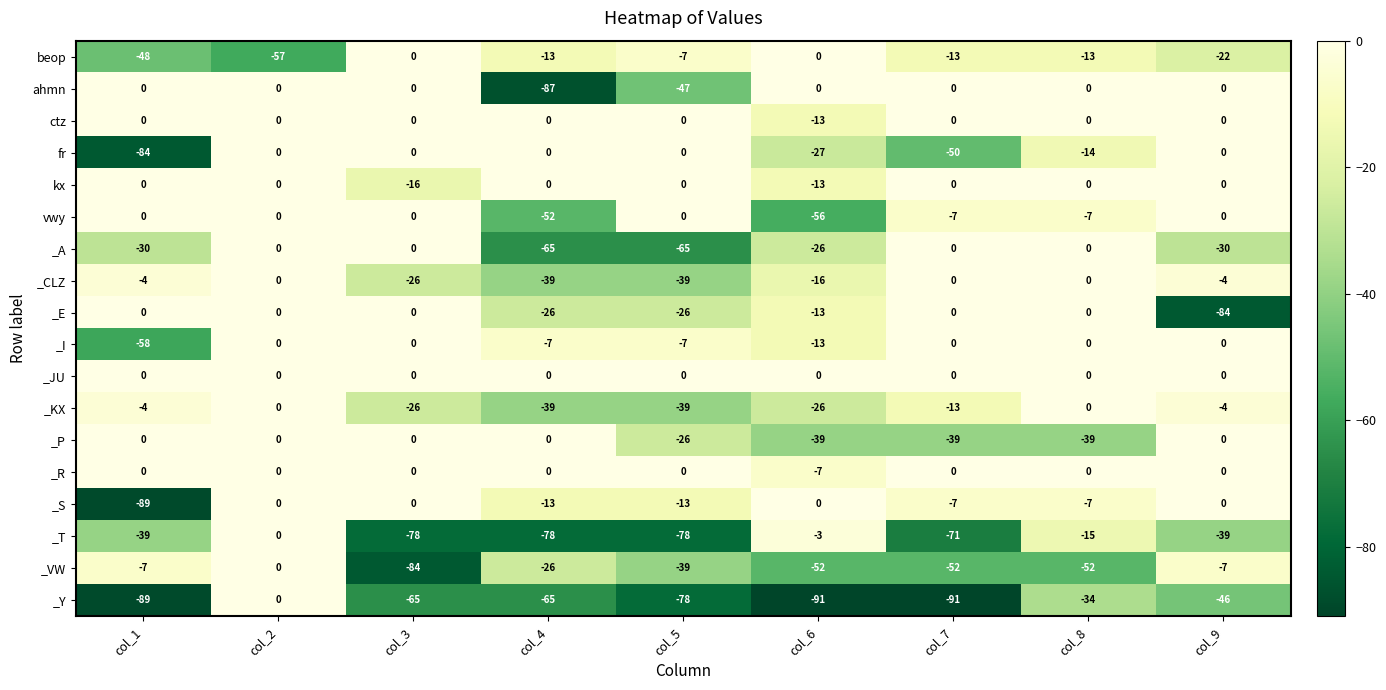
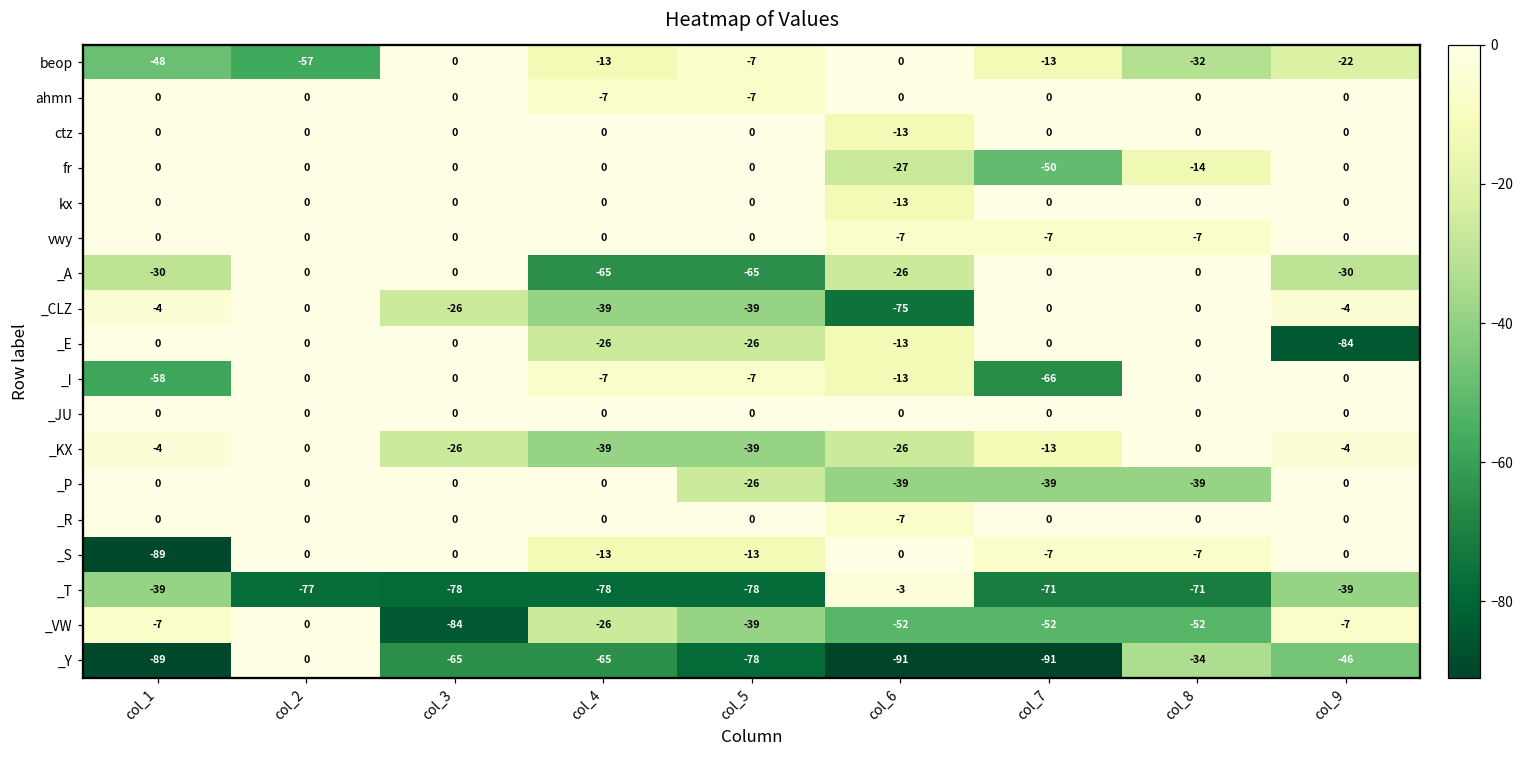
  {
    "beop": {
      "col_1": -48,
      "col_2": -57,
      "col_3": 0,
      "col_4": -13,
      "col_5": -7,
      "col_6": 0,
      "col_7": -13,
-     "col_8": -13,
+     "col_8": -32,
      "col_9": -22
    },
    "ahmn": {
      "col_1": 0,
      "col_2": 0,
      "col_3": 0,
-     "col_4": -87,
-     "col_5": -47,
+     "col_4": -7,
+     "col_5": -7,
      "col_6": 0,
      "col_7": 0,
      "col_8": 0,
      "col_9": 0
    },
    "ctz": {
      "col_1": 0,
      "col_2": 0,
      "col_3": 0,
      "col_4": 0,
      "col_5": 0,
      "col_6": -13,
      "col_7": 0,
      "col_8": 0,
      "col_9": 0
    },
    "fr": {
-     "col_1": -84,
+     "col_1": 0,
      "col_2": 0,
      "col_3": 0,
      "col_4": 0,
      "col_5": 0,
      "col_6": -27,
      "col_7": -50,
      "col_8": -14,
      "col_9": 0
    },
    "kx": {
      "col_1": 0,
      "col_2": 0,
-     "col_3": -16,
+     "col_3": 0,
      "col_4": 0,
      "col_5": 0,
      "col_6": -13,
      "col_7": 0,
      "col_8": 0,
      "col_9": 0
    },
    "vwy": {
      "col_1": 0,
      "col_2": 0,
      "col_3": 0,
-     "col_4": -52,
+     "col_4": 0,
      "col_5": 0,
-     "col_6": -56,
+     "col_6": -7,
      "col_7": -7,
      "col_8": -7,
      "col_9": 0
    },
    "_A": {
      "col_1": -30,
      "col_2": 0,
      "col_3": 0,
      "col_4": -65,
      "col_5": -65,
      "col_6": -26,
      "col_7": 0,
      "col_8": 0,
      "col_9": -30
    },
    "_CLZ": {
      "col_1": -4,
      "col_2": 0,
      "col_3": -26,
      "col_4": -39,
      "col_5": -39,
-     "col_6": -16,
+     "col_6": -75,
      "col_7": 0,
      "col_8": 0,
      "col_9": -4
    },
    "_E": {
      "col_1": 0,
      "col_2": 0,
      "col_3": 0,
      "col_4": -26,
      "col_5": -26,
      "col_6": -13,
      "col_7": 0,
      "col_8": 0,
      "col_9": -84
    },
    "_I": {
      "col_1": -58,
      "col_2": 0,
      "col_3": 0,
      "col_4": -7,
      "col_5": -7,
      "col_6": -13,
-     "col_7": 0,
+     "col_7": -66,
      "col_8": 0,
      "col_9": 0
    },
    "_JU": {
      "col_1": 0,
      "col_2": 0,
      "col_3": 0,
      "col_4": 0,
      "col_5": 0,
      "col_6": 0,
      "col_7": 0,
      "col_8": 0,
      "col_9": 0
    },
    "_KX": {
      "col_1": -4,
      "col_2": 0,
      "col_3": -26,
      "col_4": -39,
      "col_5": -39,
      "col_6": -26,
      "col_7": -13,
      "col_8": 0,
      "col_9": -4
    },
    "_P": {
      "col_1": 0,
      "col_2": 0,
      "col_3": 0,
      "col_4": 0,
      "col_5": -26,
      "col_6": -39,
      "col_7": -39,
      "col_8": -39,
      "col_9": 0
    },
    "_R": {
      "col_1": 0,
      "col_2": 0,
      "col_3": 0,
      "col_4": 0,
      "col_5": 0,
      "col_6": -7,
      "col_7": 0,
      "col_8": 0,
      "col_9": 0
    },
    "_S": {
      "col_1": -89,
      "col_2": 0,
      "col_3": 0,
      "col_4": -13,
      "col_5": -13,
      "col_6": 0,
      "col_7": -7,
      "col_8": -7,
      "col_9": 0
    },
    "_T": {
      "col_1": -39,
-     "col_2": 0,
+     "col_2": -77,
      "col_3": -78,
      "col_4": -78,
      "col_5": -78,
      "col_6": -3,
      "col_7": -71,
-     "col_8": -15,
+     "col_8": -71,
      "col_9": -39
    },
    "_VW": {
      "col_1": -7,
      "col_2": 0,
      "col_3": -84,
      "col_4": -26,
      "col_5": -39,
      "col_6": -52,
      "col_7": -52,
      "col_8": -52,
      "col_9": -7
    },
    "_Y": {
      "col_1": -89,
      "col_2": 0,
      "col_3": -65,
      "col_4": -65,
      "col_5": -78,
      "col_6": -91,
      "col_7": -91,
      "col_8": -34,
      "col_9": -46
    }
  }
